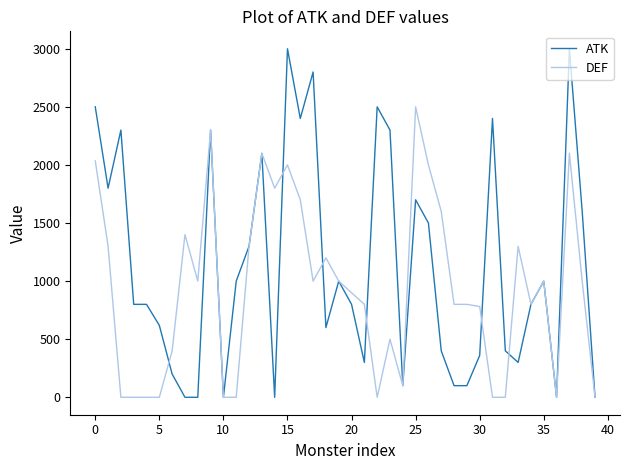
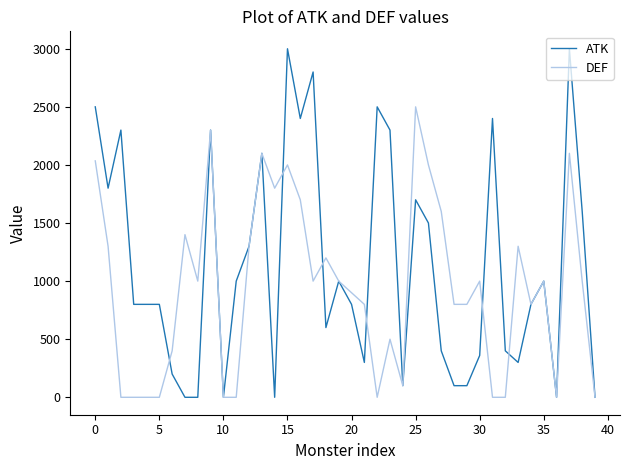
  {
    "ATK": {
      "0": 2500,
-     "5": 620,
+     "5": 800,
      "15": 3000,
      "20": 800,
      "25": 1700,
      "30": 360
    },
    "DEF": {
      "0": 2040,
      "5": 0,
      "15": 2000,
      "20": 900,
      "25": 2500,
-     "30": 780
+     "30": 1000
    }
  }
